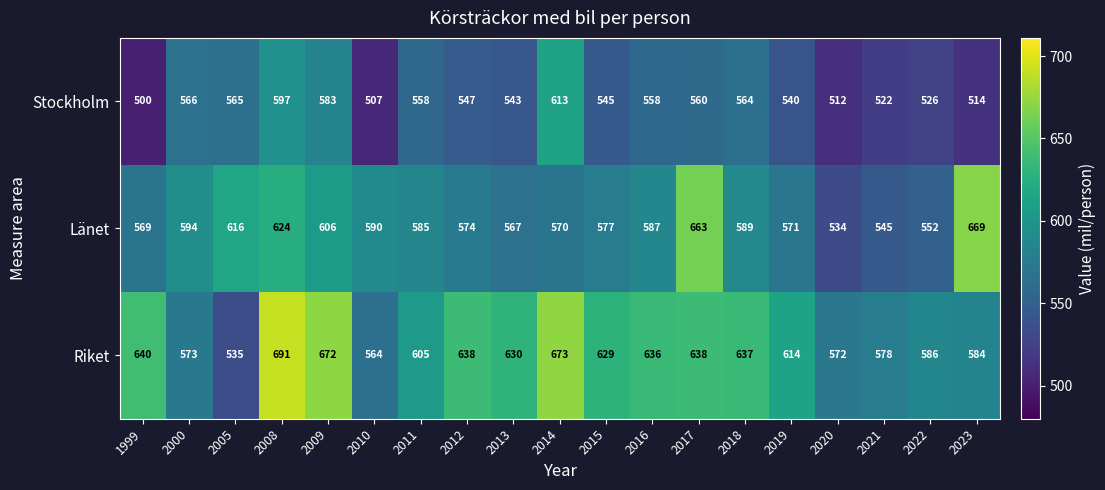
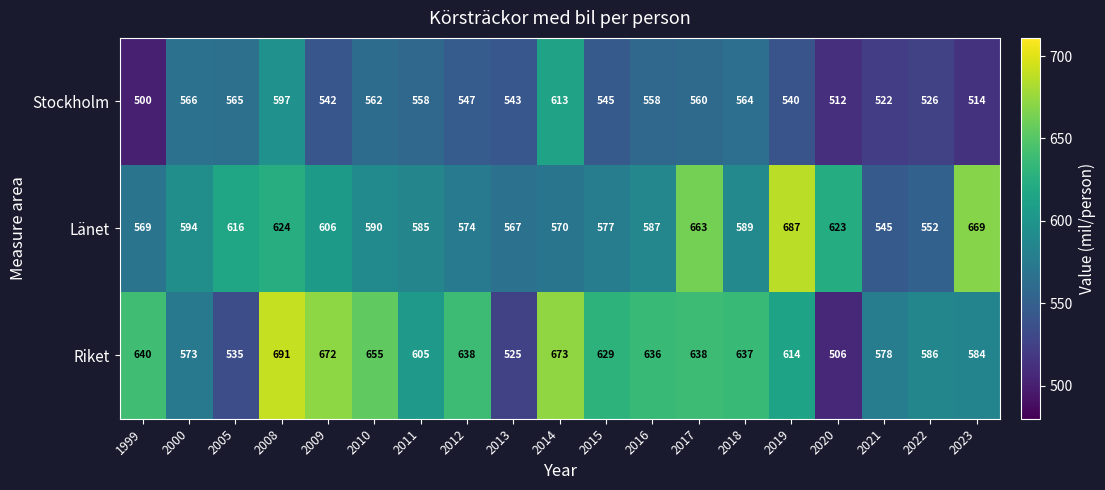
  {
    "Stockholm": {
      "1999": 500,
      "2000": 566,
      "2005": 565,
      "2008": 597,
-     "2009": 583,
-     "2010": 507,
+     "2009": 542,
+     "2010": 562,
      "2011": 558,
      "2012": 547,
      "2013": 543,
      "2014": 613,
      "2015": 545,
      "2016": 558,
      "2017": 560,
      "2018": 564,
      "2019": 540,
      "2020": 512,
      "2021": 522,
      "2022": 526,
      "2023": 514
    },
    "Länet": {
      "1999": 569,
      "2000": 594,
      "2005": 616,
      "2008": 624,
      "2009": 606,
      "2010": 590,
      "2011": 585,
      "2012": 574,
      "2013": 567,
      "2014": 570,
      "2015": 577,
      "2016": 587,
      "2017": 663,
      "2018": 589,
-     "2019": 571,
-     "2020": 534,
+     "2019": 687,
+     "2020": 623,
      "2021": 545,
      "2022": 552,
      "2023": 669
    },
    "Riket": {
      "1999": 640,
      "2000": 573,
      "2005": 535,
      "2008": 691,
      "2009": 672,
-     "2010": 564,
+     "2010": 655,
      "2011": 605,
      "2012": 638,
-     "2013": 630,
+     "2013": 525,
      "2014": 673,
      "2015": 629,
      "2016": 636,
      "2017": 638,
      "2018": 637,
      "2019": 614,
-     "2020": 572,
+     "2020": 506,
      "2021": 578,
      "2022": 586,
      "2023": 584
    }
  }
